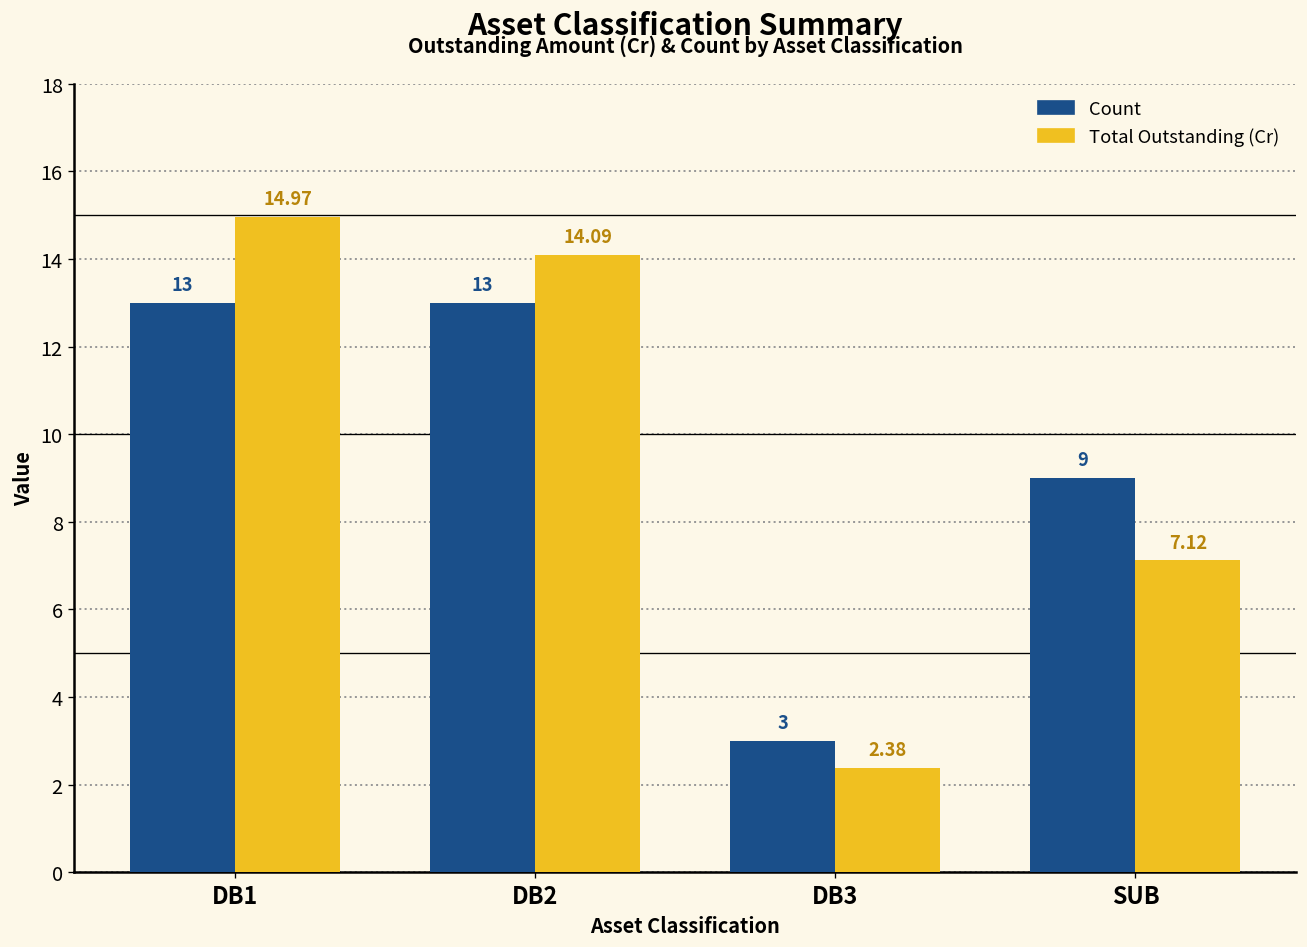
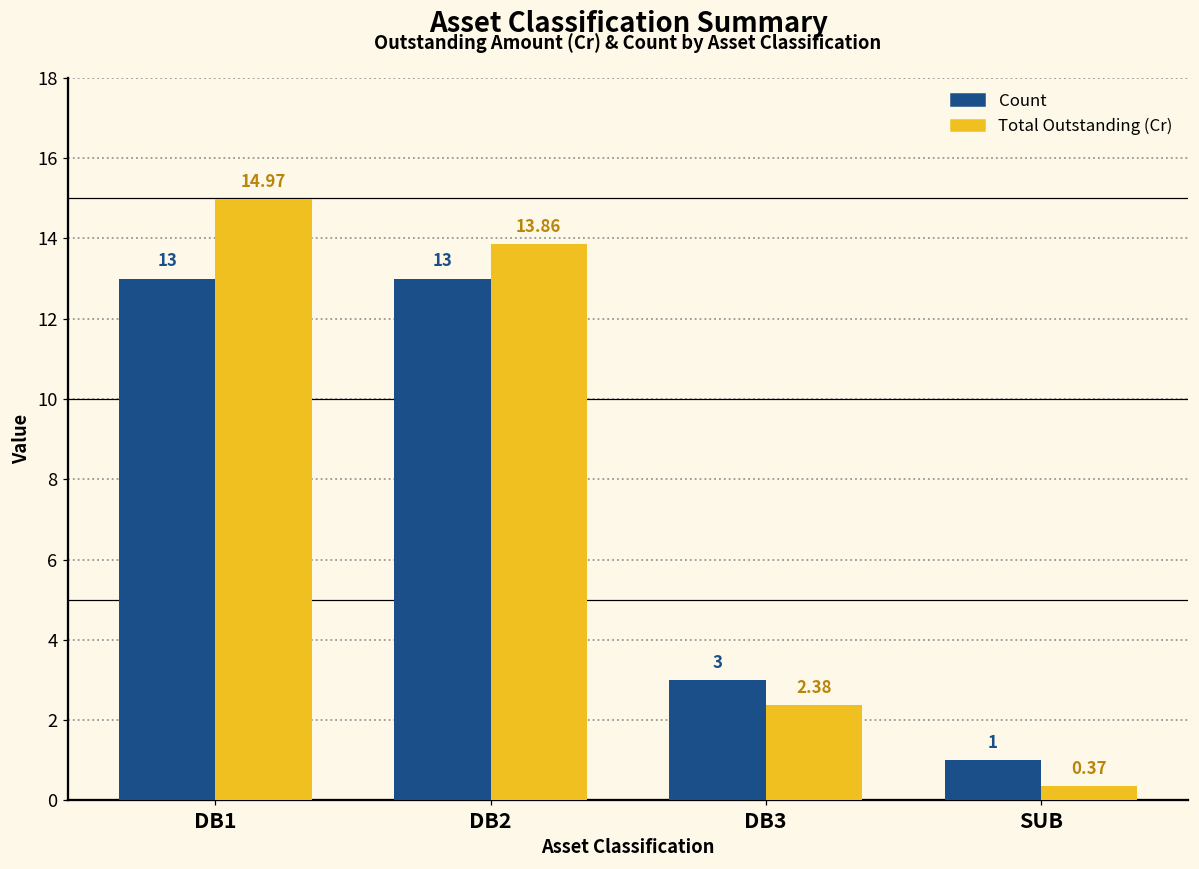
  {
    "Count": {
      "DB1": 13,
      "DB2": 13,
      "DB3": 3,
-     "SUB": 9
+     "SUB": 1
    },
    "Total Outstanding (Cr)": {
      "DB1": 14.97,
-     "DB2": 14.09,
+     "DB2": 13.86,
      "DB3": 2.38,
-     "SUB": 7.12
+     "SUB": 0.37
    }
  }
